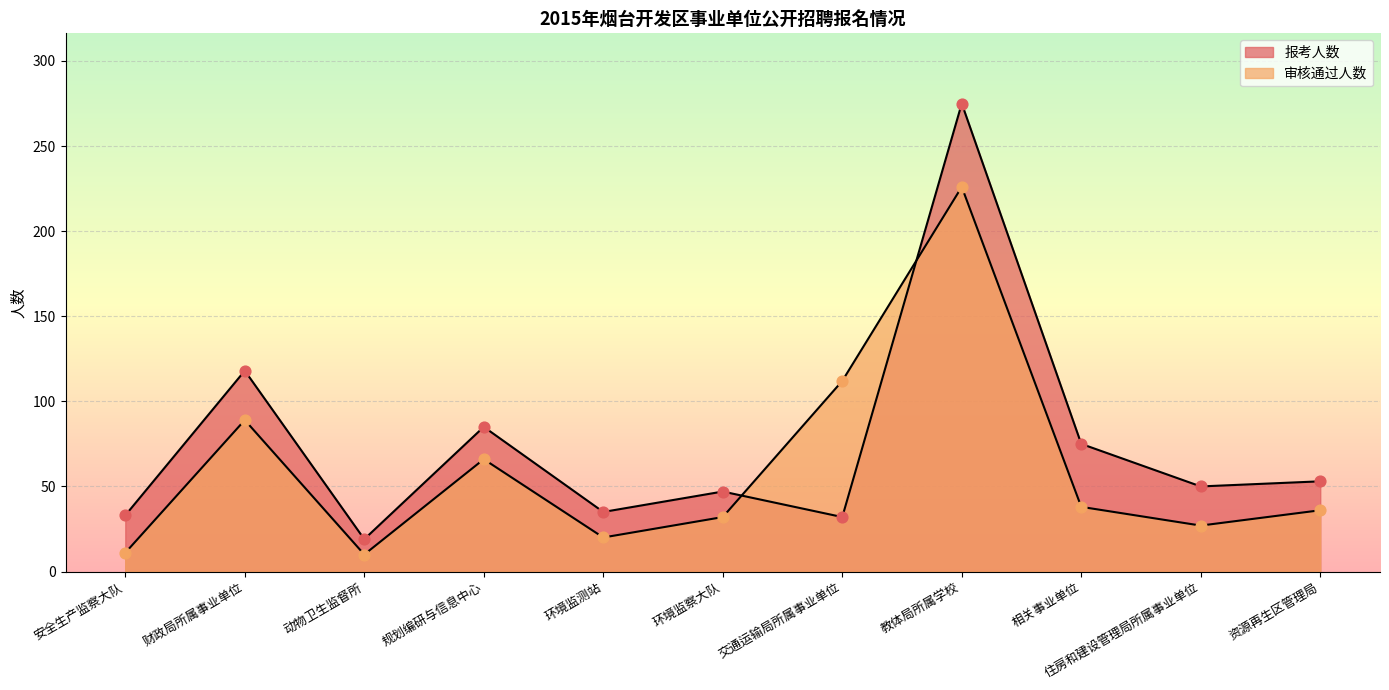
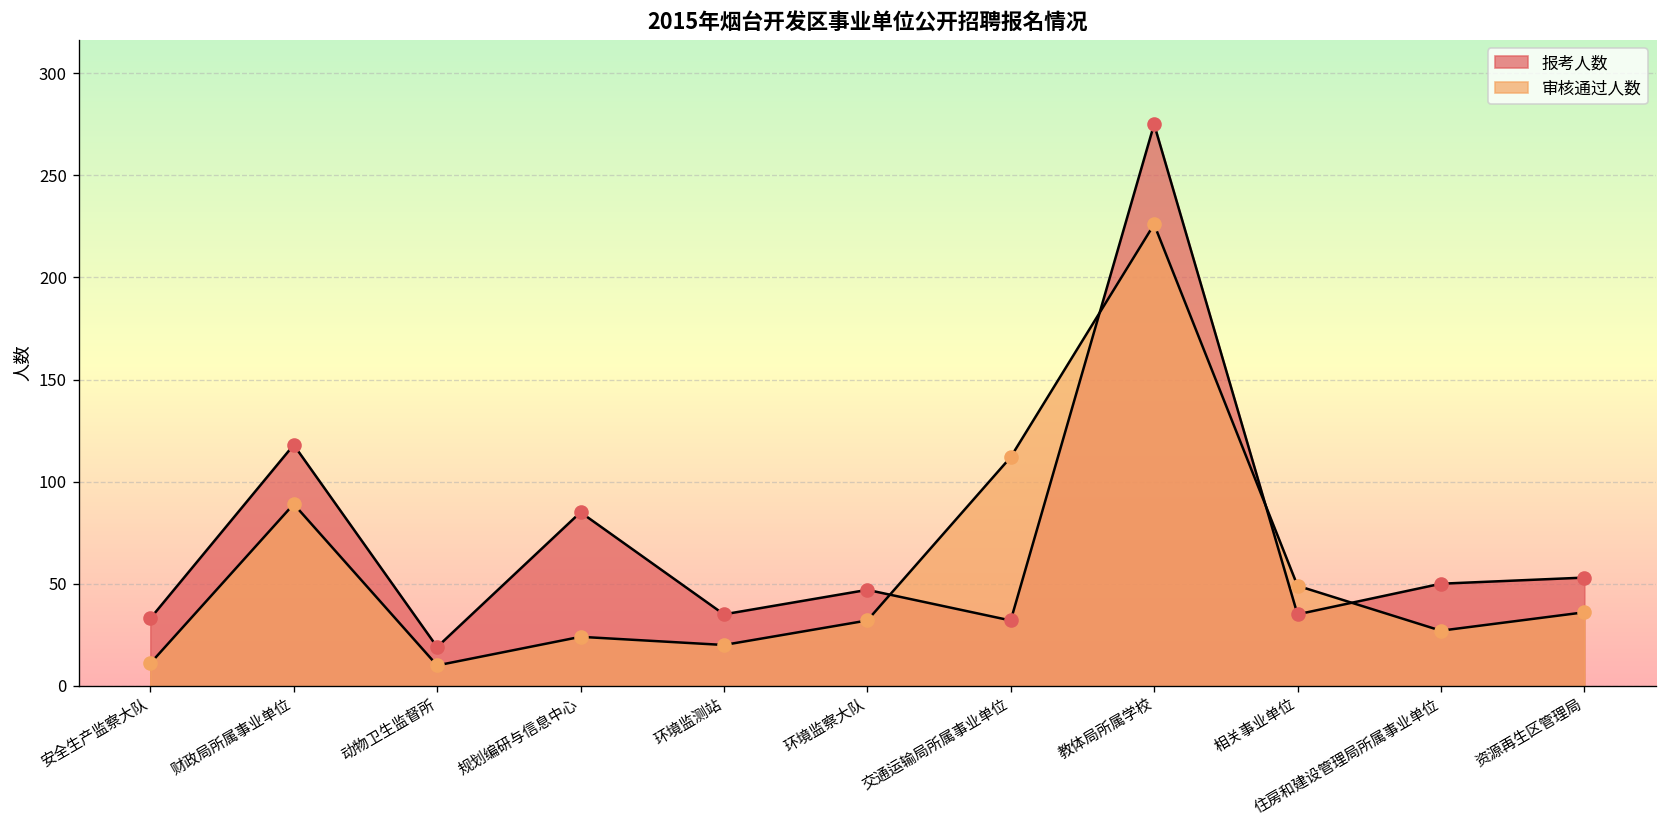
  {
    "报考人数": {
      "安全生产监察大队": 33,
      "财政局所属事业单位": 118,
      "动物卫生监督所": 19,
      "规划编研与信息中心": 85,
      "环境监测站": 35,
      "环境监察大队": 47,
      "交通运输局所属事业单位": 32,
      "教体局所属学校": 275,
-     "相关事业单位": 75,
+     "相关事业单位": 35,
      "住房和建设管理局所属事业单位": 50,
      "资源再生区管理局": 53
    },
    "审核通过人数": {
      "安全生产监察大队": 11,
      "财政局所属事业单位": 89,
      "动物卫生监督所": 10,
-     "规划编研与信息中心": 66,
+     "规划编研与信息中心": 24,
      "环境监测站": 20,
      "环境监察大队": 32,
      "交通运输局所属事业单位": 112,
      "教体局所属学校": 226,
-     "相关事业单位": 38,
+     "相关事业单位": 49,
      "住房和建设管理局所属事业单位": 27,
      "资源再生区管理局": 36
    }
  }
